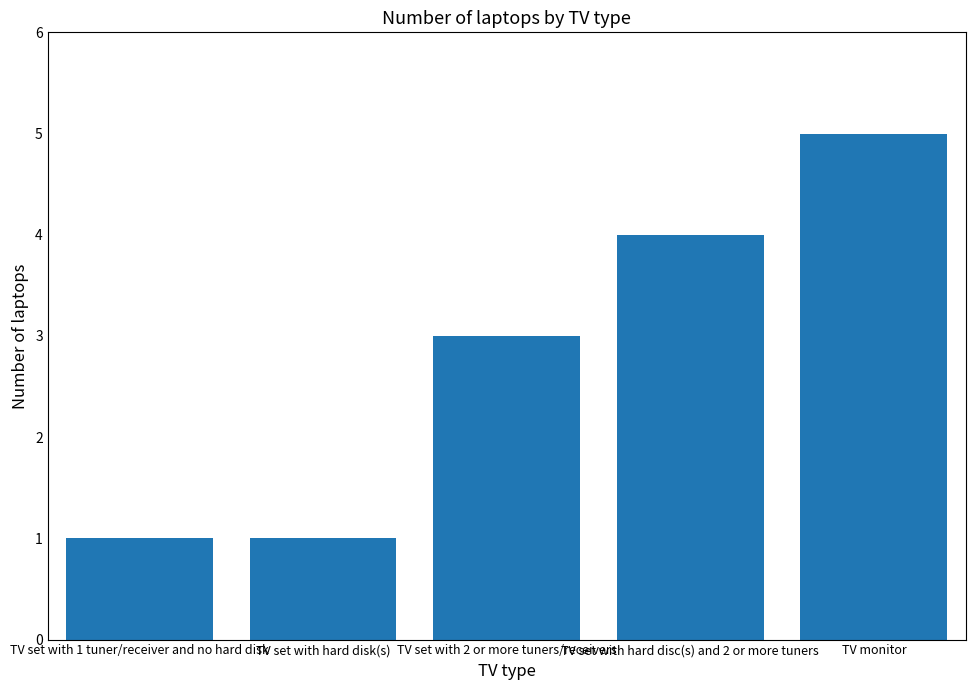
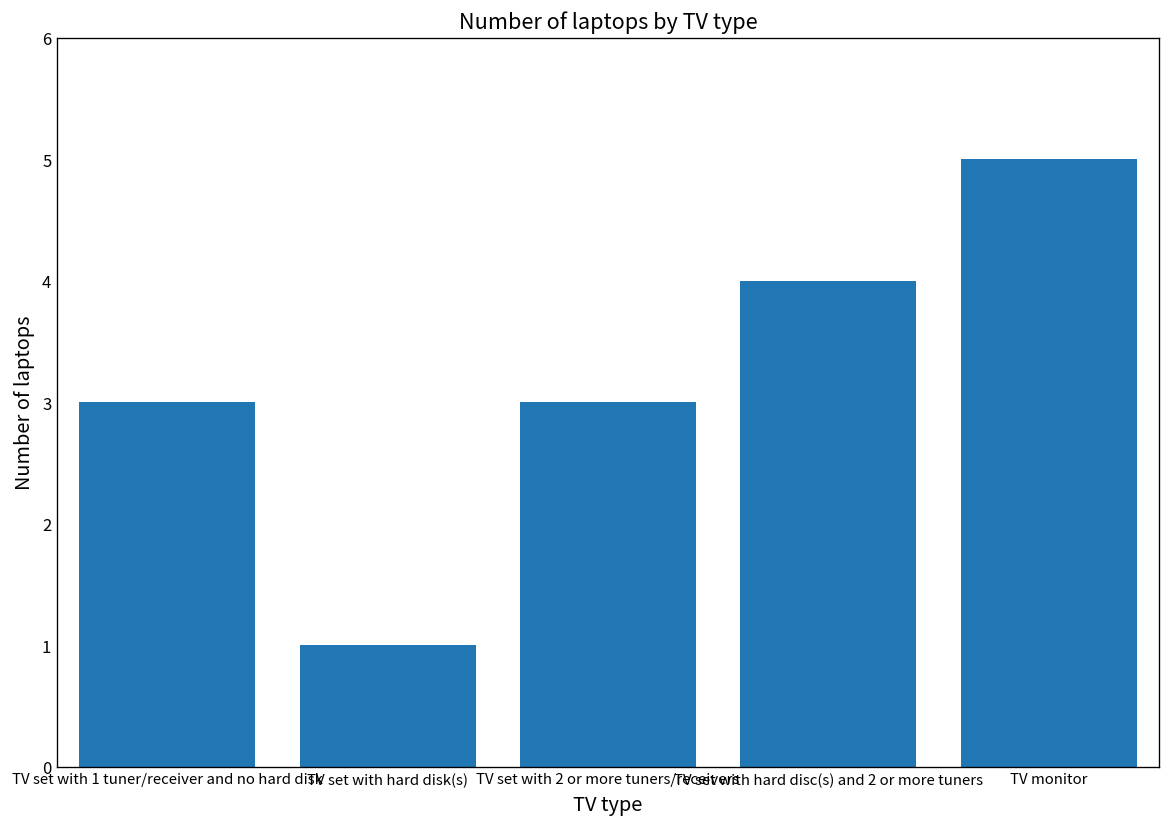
  {
-   "TV set with 1 tuner/receiver and no hard disk": 1,
+   "TV set with 1 tuner/receiver and no hard disk": 3,
    "TV set with hard disk(s)": 1,
    "TV monitor": 5
  }
